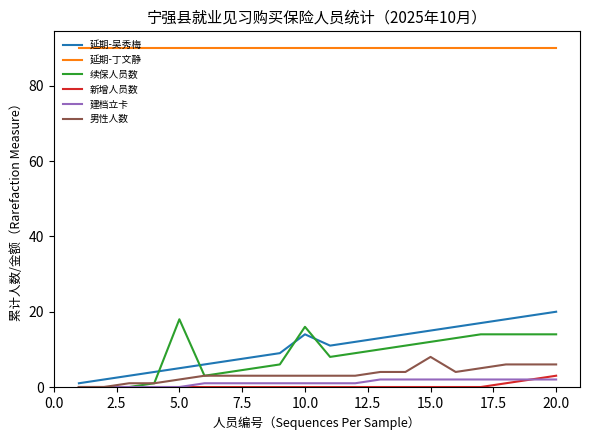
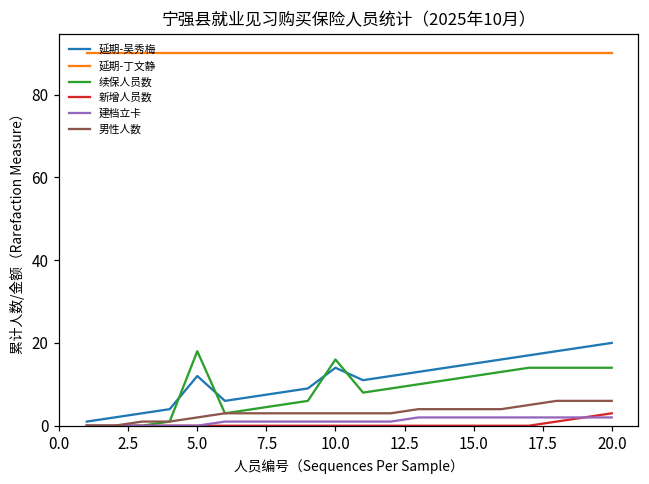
  {
    "延期-吴秀梅": {
-     "5.0": 5,
+     "5.0": 12,
      "10.0": 14,
      "15.0": 15,
      "20.0": 20
    },
    "延期-丁文静": {
      "5.0": 90,
      "10.0": 90,
      "15.0": 90,
      "20.0": 90
    },
    "续保人员数": {
      "5.0": 18,
      "10.0": 16,
      "15.0": 12,
      "20.0": 14
    },
    "新增人员数": {
      "10.0": 0,
      "15.0": 0,
      "20.0": 3
    },
    "建档立卡": {
      "10.0": 1,
      "15.0": 2,
      "20.0": 2
    },
    "男性人数": {
      "5.0": 2,
      "10.0": 3,
-     "15.0": 8,
+     "15.0": 4,
      "20.0": 6
    }
  }
